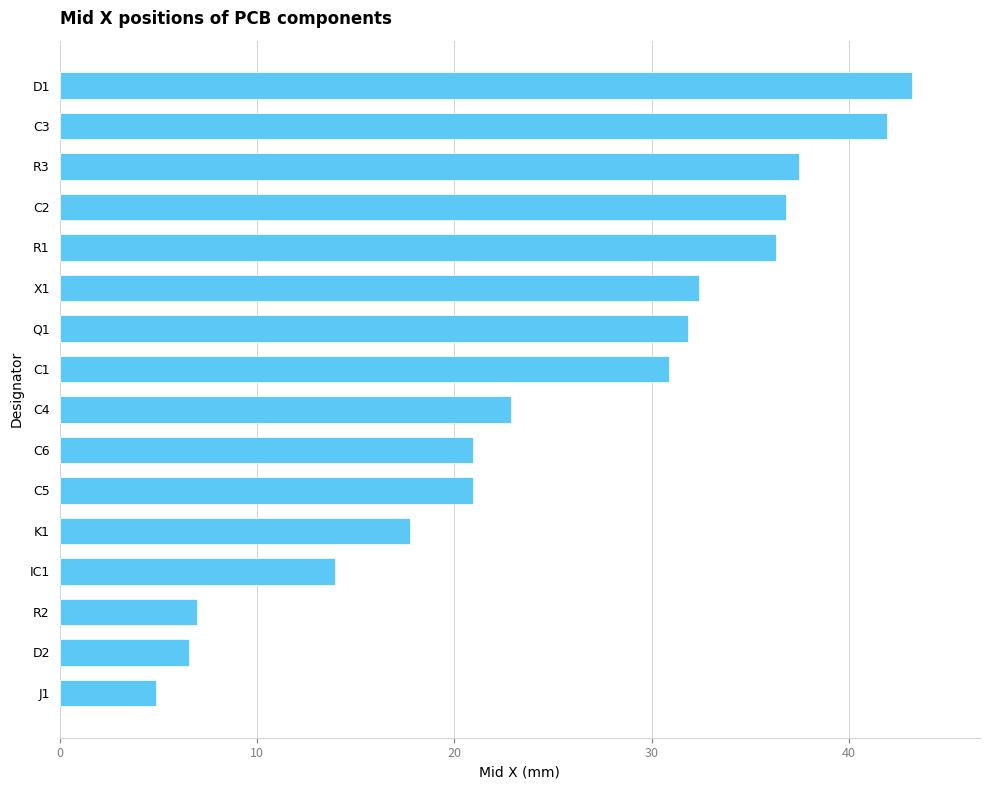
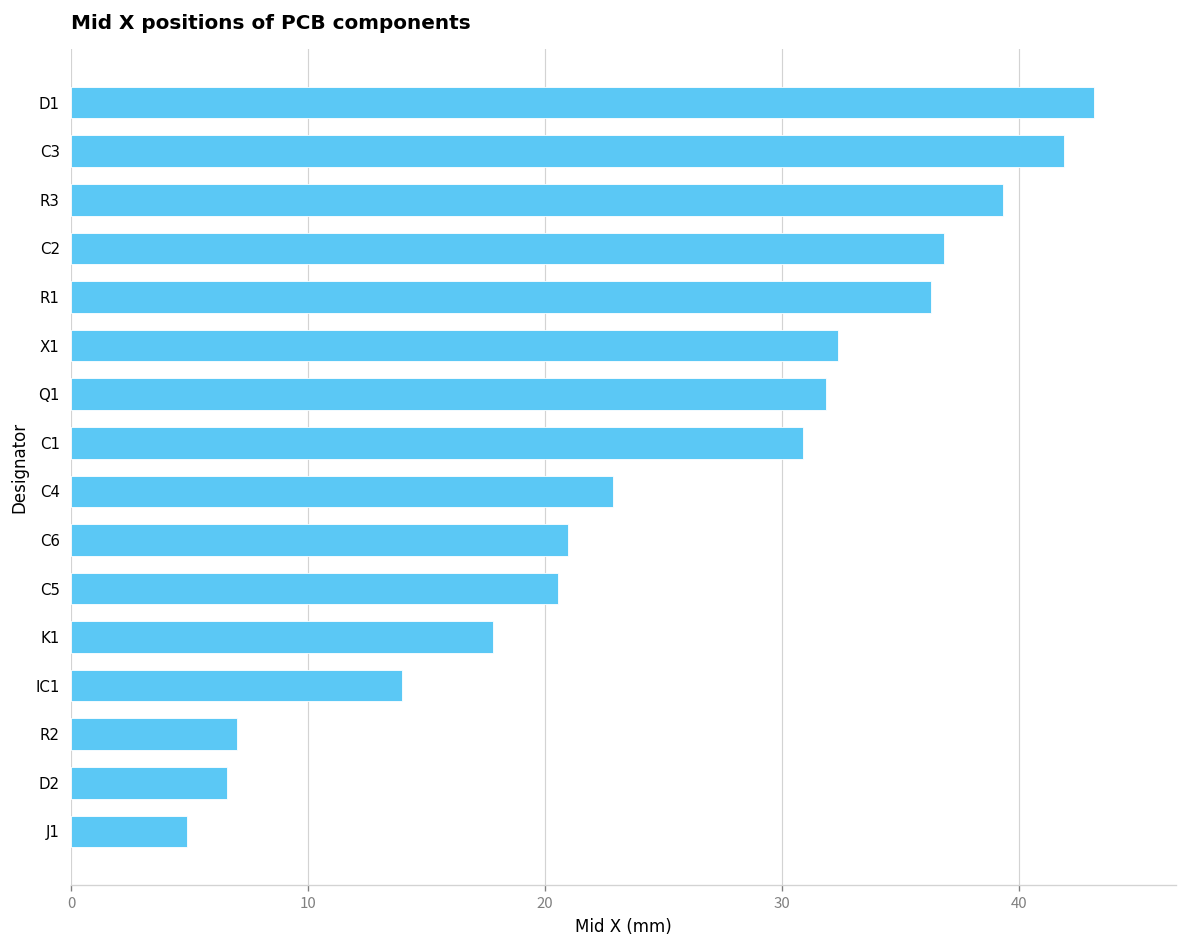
  {
    "D1": 43.2,
    "C3": 41.9,
-   "R3": 37.5,
+   "R3": 39.3,
    "C2": 36.8,
    "R1": 36.3,
    "X1": 32.4,
    "Q1": 31.9,
    "C1": 30.9,
    "C4": 22.9,
    "C6": 21.0,
-   "C5": 21.0,
+   "C5": 20.5,
    "K1": 17.8,
    "IC1": 14.0,
    "R2": 7.0,
    "D2": 6.6,
    "J1": 4.9
  }
